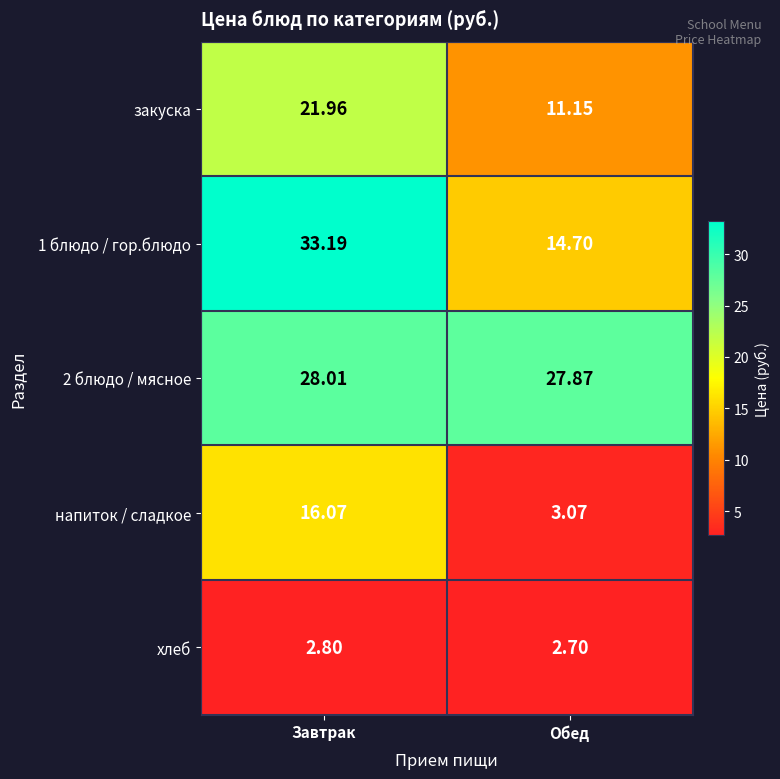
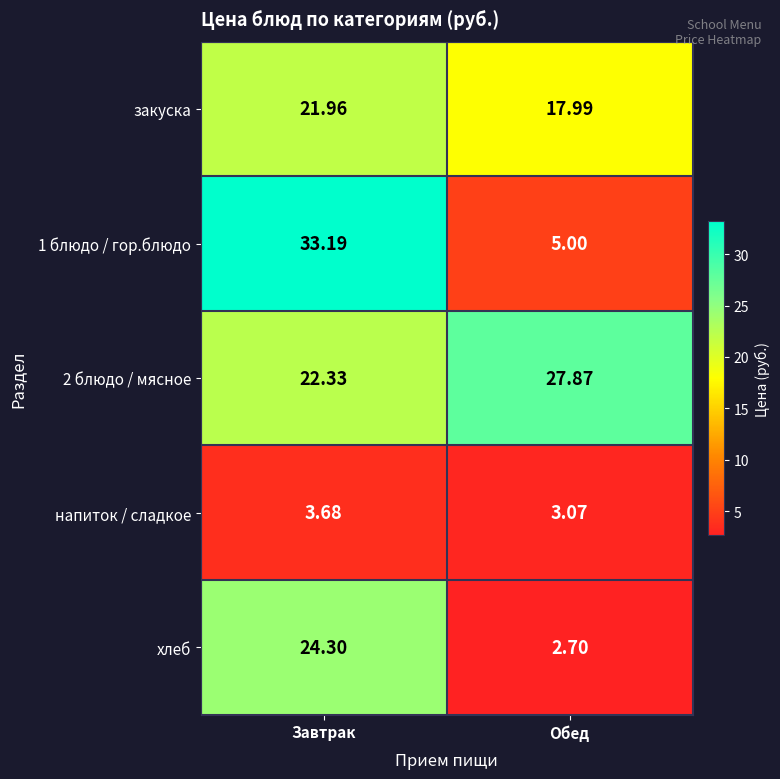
  {
    "закуска": {
      "Завтрак": 21.96,
-     "Обед": 11.15
+     "Обед": 17.99
    },
    "1 блюдо / гор.блюдо": {
      "Завтрак": 33.19,
-     "Обед": 14.70
+     "Обед": 5.00
    },
    "2 блюдо / мясное": {
-     "Завтрак": 28.01,
+     "Завтрак": 22.33,
      "Обед": 27.87
    },
    "напиток / сладкое": {
-     "Завтрак": 16.07,
+     "Завтрак": 3.68,
      "Обед": 3.07
    },
    "хлеб": {
-     "Завтрак": 2.80,
+     "Завтрак": 24.30,
      "Обед": 2.70
    }
  }
